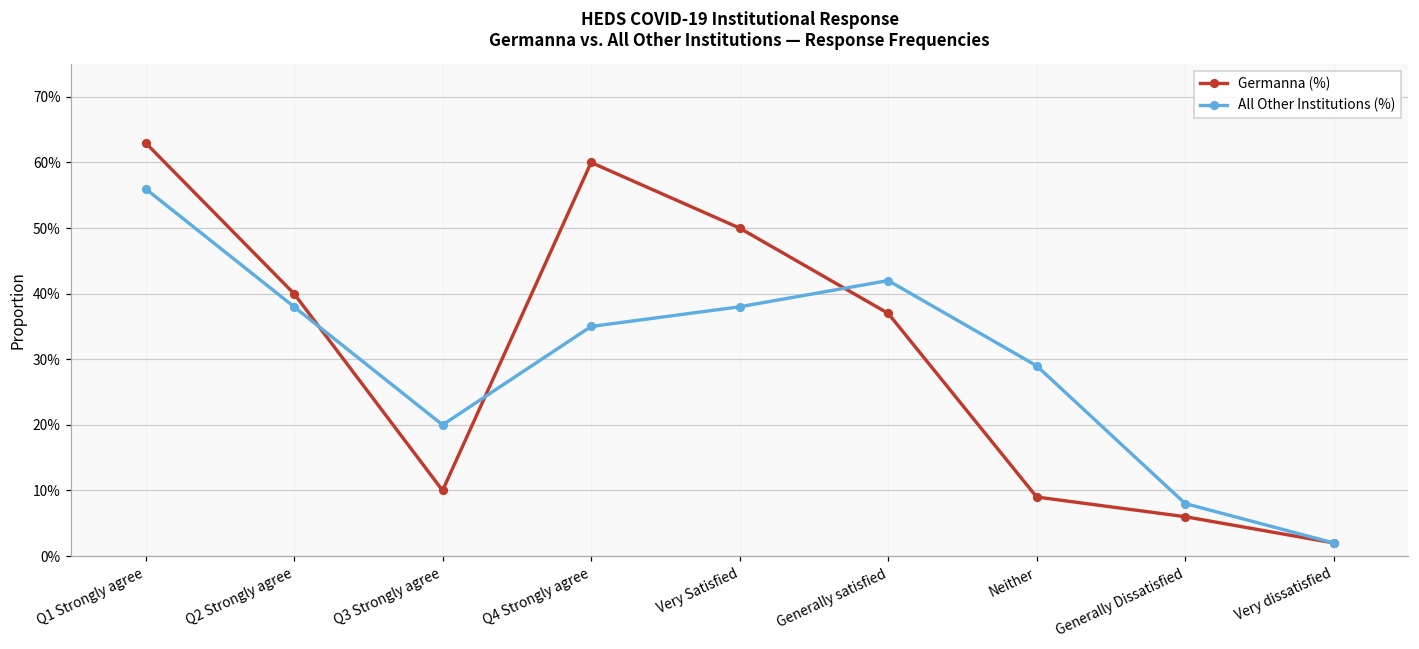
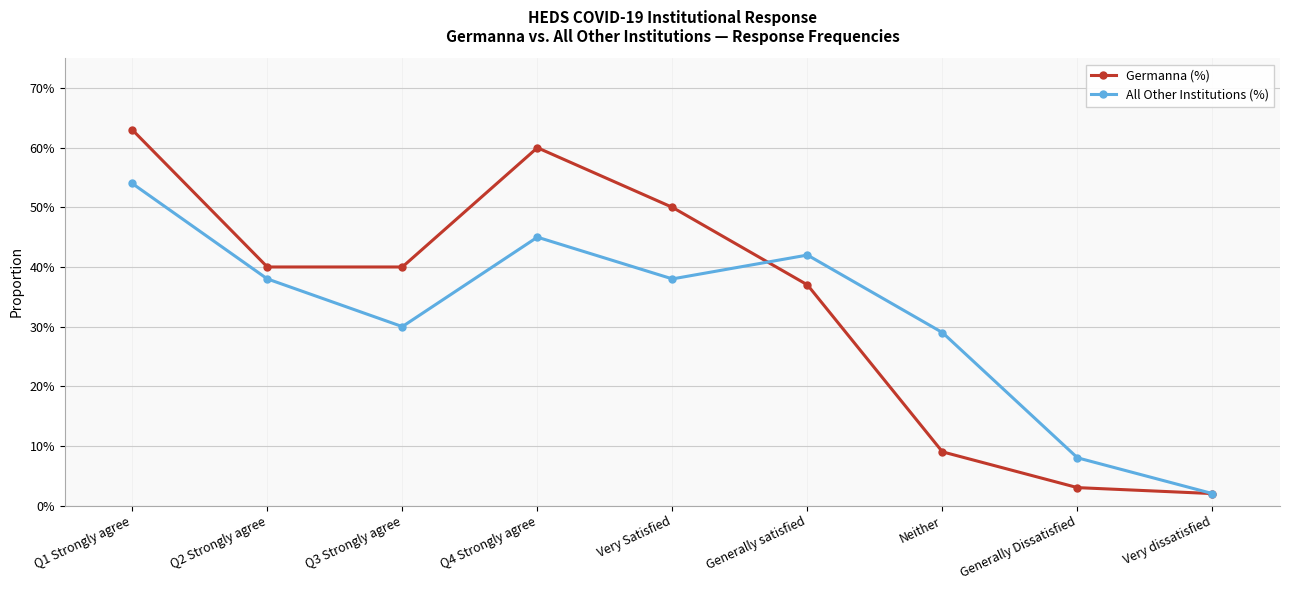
  {
    "Germanna (%)": {
      "Q1 Strongly agree": "63%",
      "Q2 Strongly agree": "40%",
-     "Q3 Strongly agree": "10%",
+     "Q3 Strongly agree": "40%",
      "Q4 Strongly agree": "60%",
      "Very Satisfied": "50%",
      "Generally satisfied": "37%",
      "Neither": "9%",
-     "Generally Dissatisfied": "6%"
+     "Generally Dissatisfied": "3%"
    },
    "All Other Institutions (%)": {
-     "Q1 Strongly agree": "56%",
+     "Q1 Strongly agree": "54%",
      "Q2 Strongly agree": "38%",
-     "Q3 Strongly agree": "20%",
-     "Q4 Strongly agree": "35%",
+     "Q3 Strongly agree": "30%",
+     "Q4 Strongly agree": "45%",
      "Very Satisfied": "38%",
      "Generally satisfied": "42%",
      "Neither": "29%",
      "Generally Dissatisfied": "8%"
    }
  }
